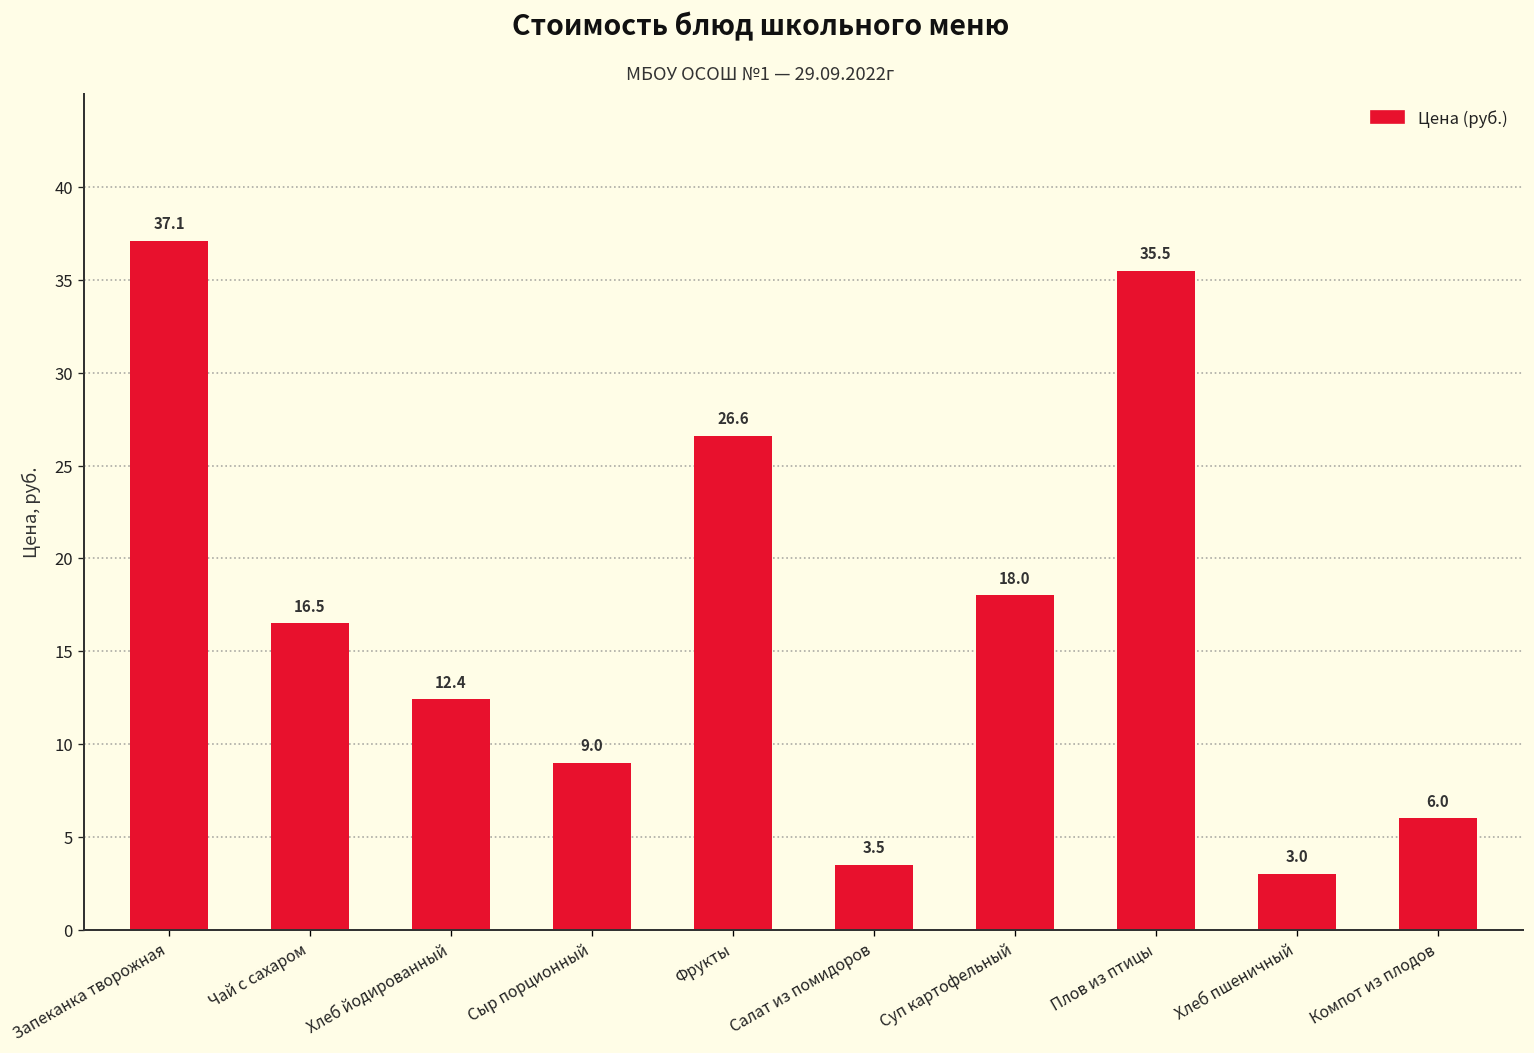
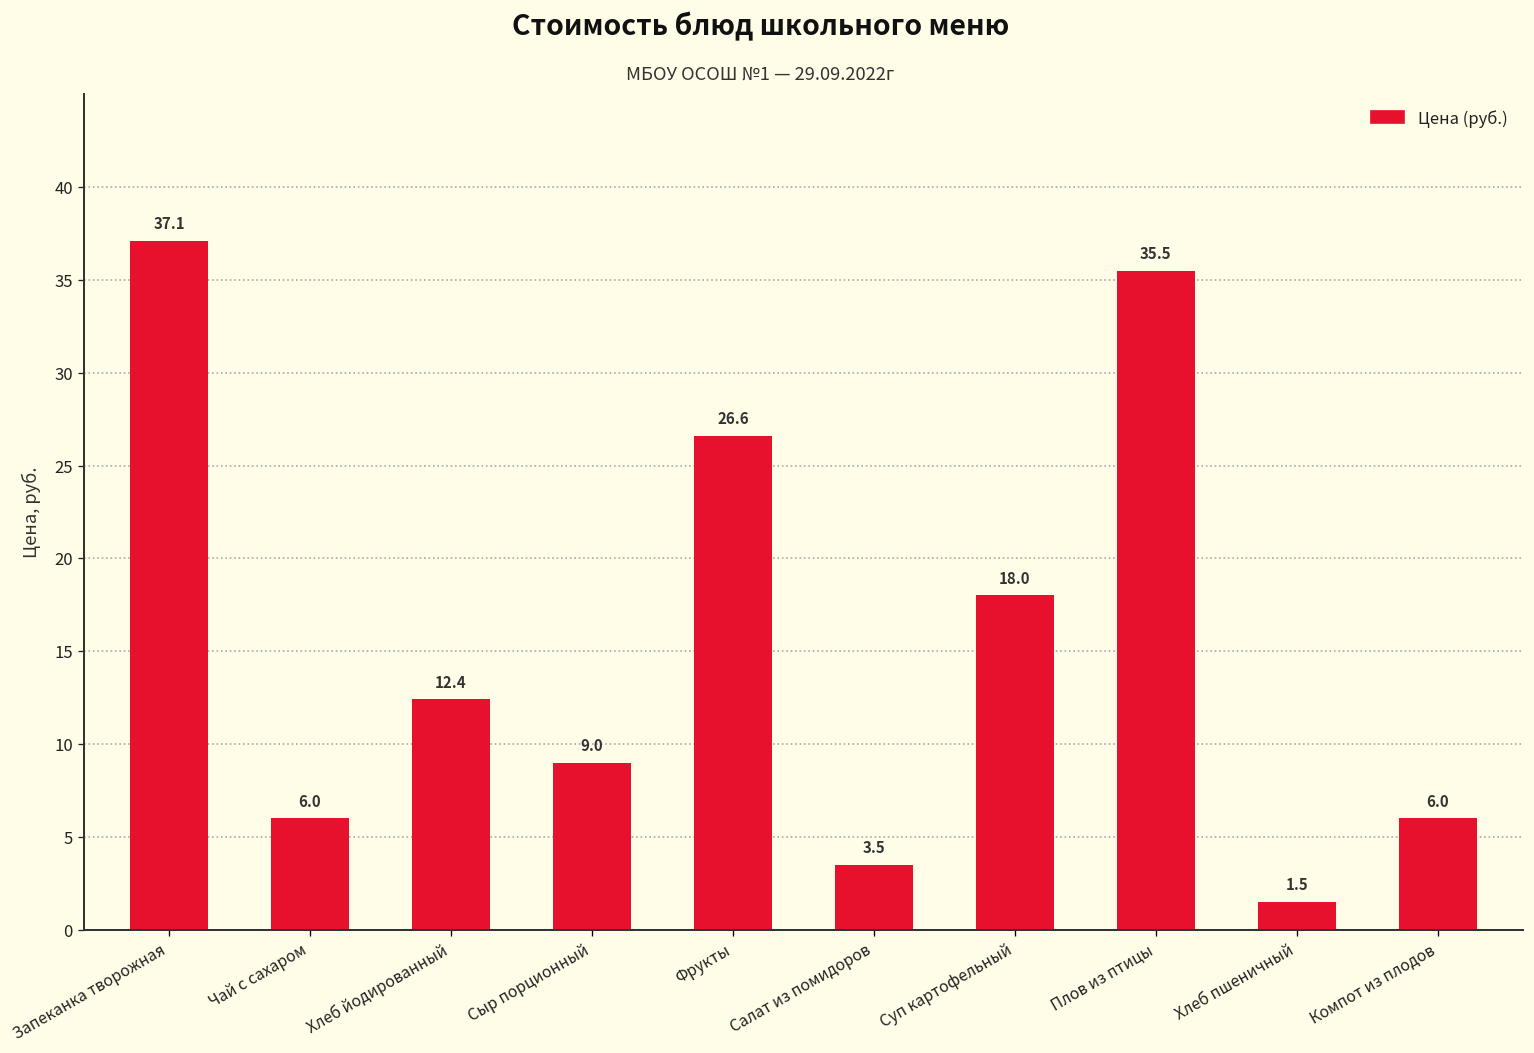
  {
    "Запеканка творожная": 37.1,
-   "Чай с сахаром": 16.5,
+   "Чай с сахаром": 6.0,
    "Хлеб йодированный": 12.4,
    "Сыр порционный": 9.0,
    "Фрукты": 26.6,
    "Салат из помидоров": 3.5,
    "Суп картофельный": 18.0,
    "Плов из птицы": 35.5,
-   "Хлеб пшеничный": 3.0,
+   "Хлеб пшеничный": 1.5,
    "Компот из плодов": 6.0
  }
